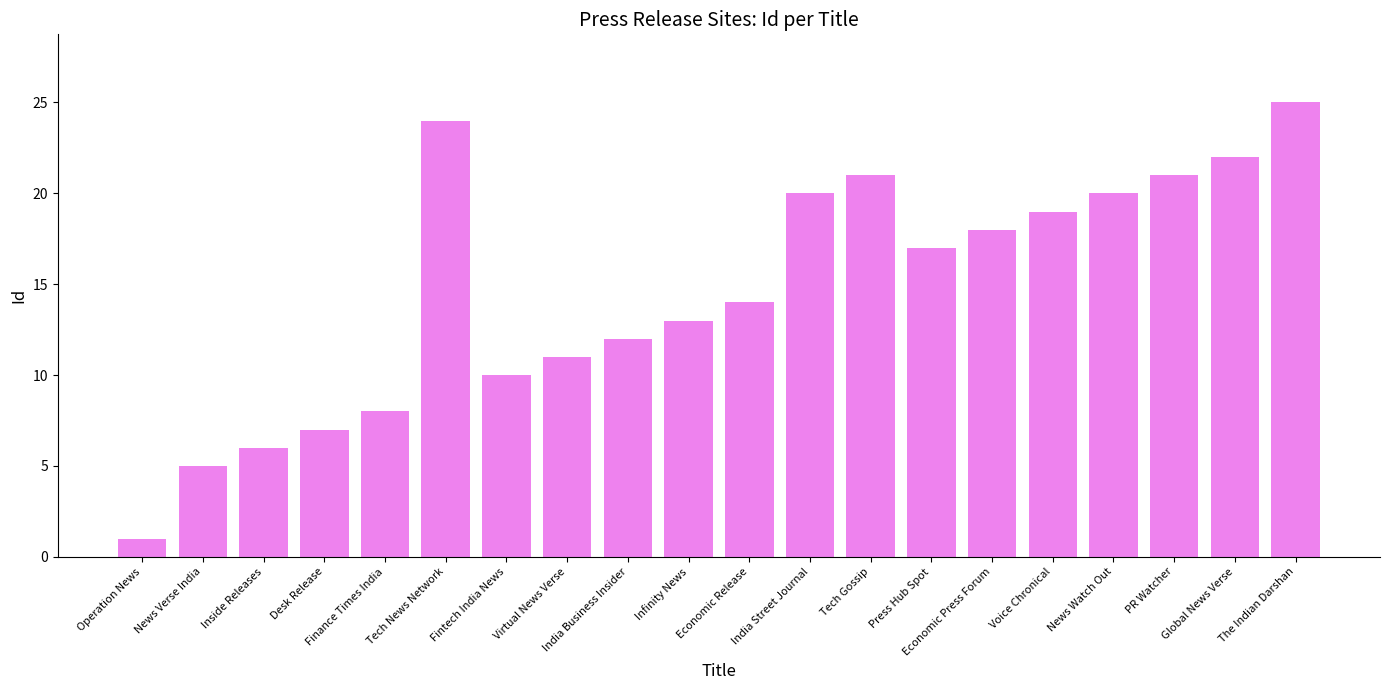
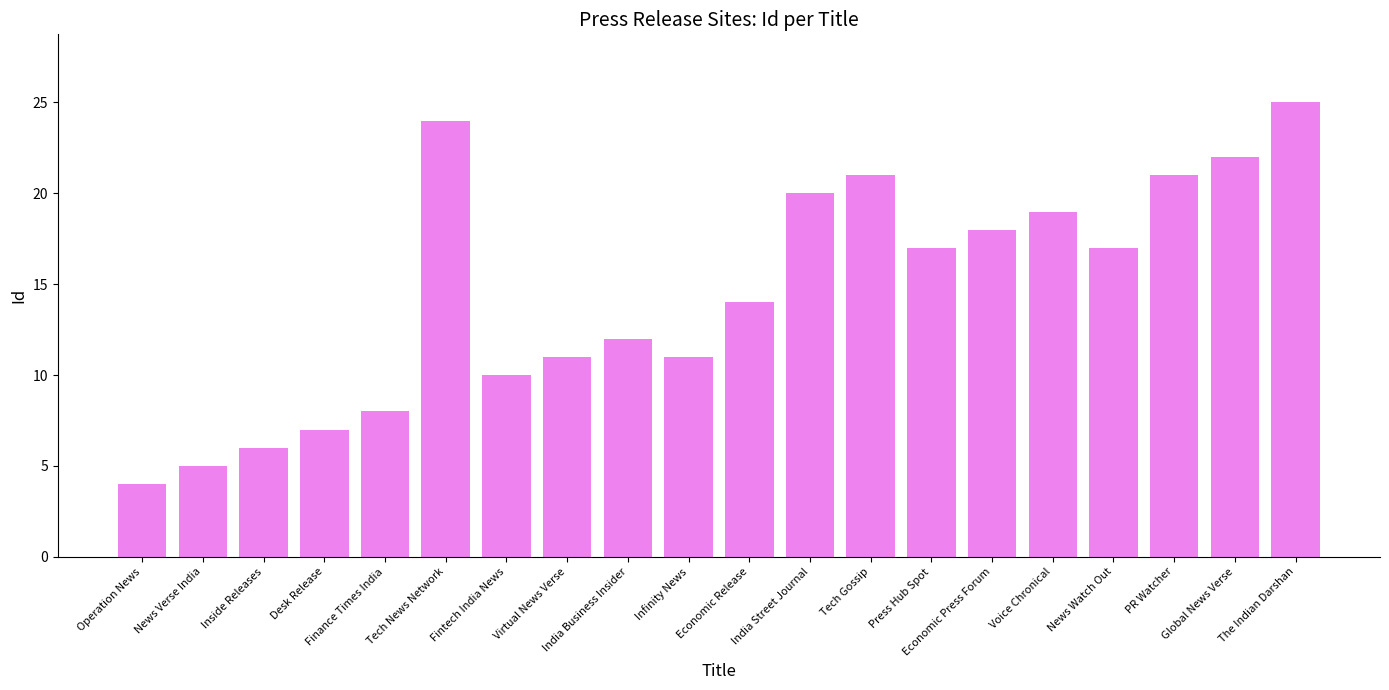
  {
-   "Operation News": 1,
+   "Operation News": 4,
    "News Verse India": 5,
    "Inside Releases": 6,
    "Desk Release": 7,
    "Finance Times India": 8,
    "Tech News Network": 24,
    "Fintech India News": 10,
    "Virtual News Verse": 11,
    "India Business Insider": 12,
-   "Infinity News": 13,
+   "Infinity News": 11,
    "Economic Release": 14,
    "India Street Journal": 20,
    "Tech Gossip": 21,
    "Press Hub Spot": 17,
    "Economic Press Forum": 18,
    "Voice Chronical": 19,
-   "News Watch Out": 20,
+   "News Watch Out": 17,
    "PR Watcher": 21,
    "Global News Verse": 22,
    "The Indian Darshan": 25
  }
